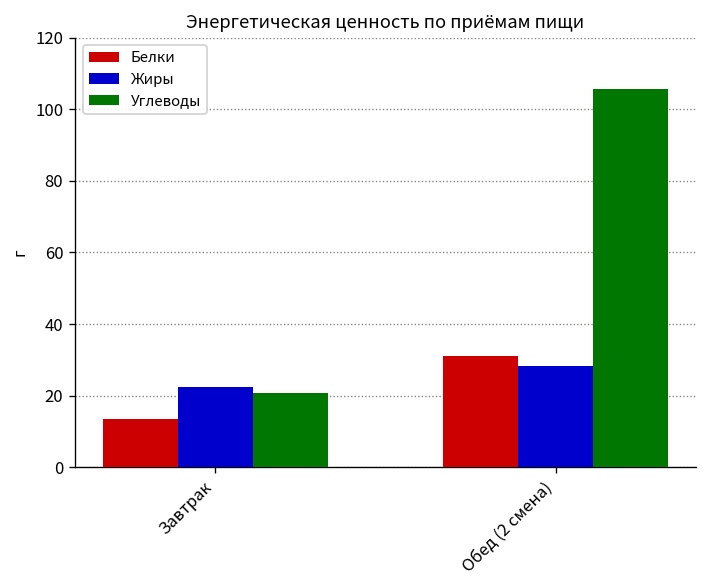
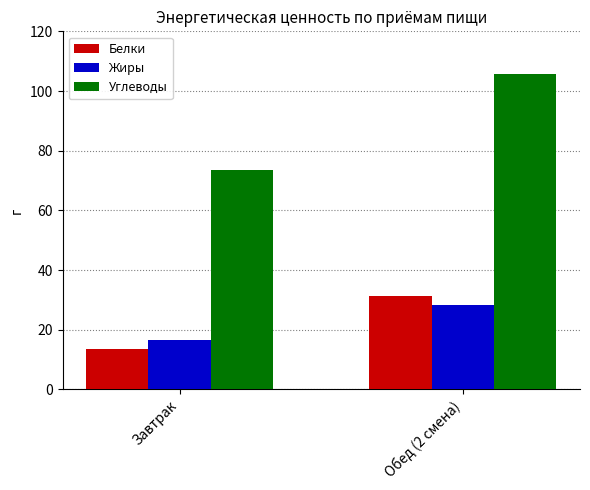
  {
    "Белки": {
      "Завтрак": 13,
      "Обед (2 смена)": 31
    },
    "Жиры": {
-     "Завтрак": 22,
+     "Завтрак": 17,
      "Обед (2 смена)": 28
    },
    "Углеводы": {
-     "Завтрак": 21,
+     "Завтрак": 74,
      "Обед (2 смена)": 106
    }
  }
